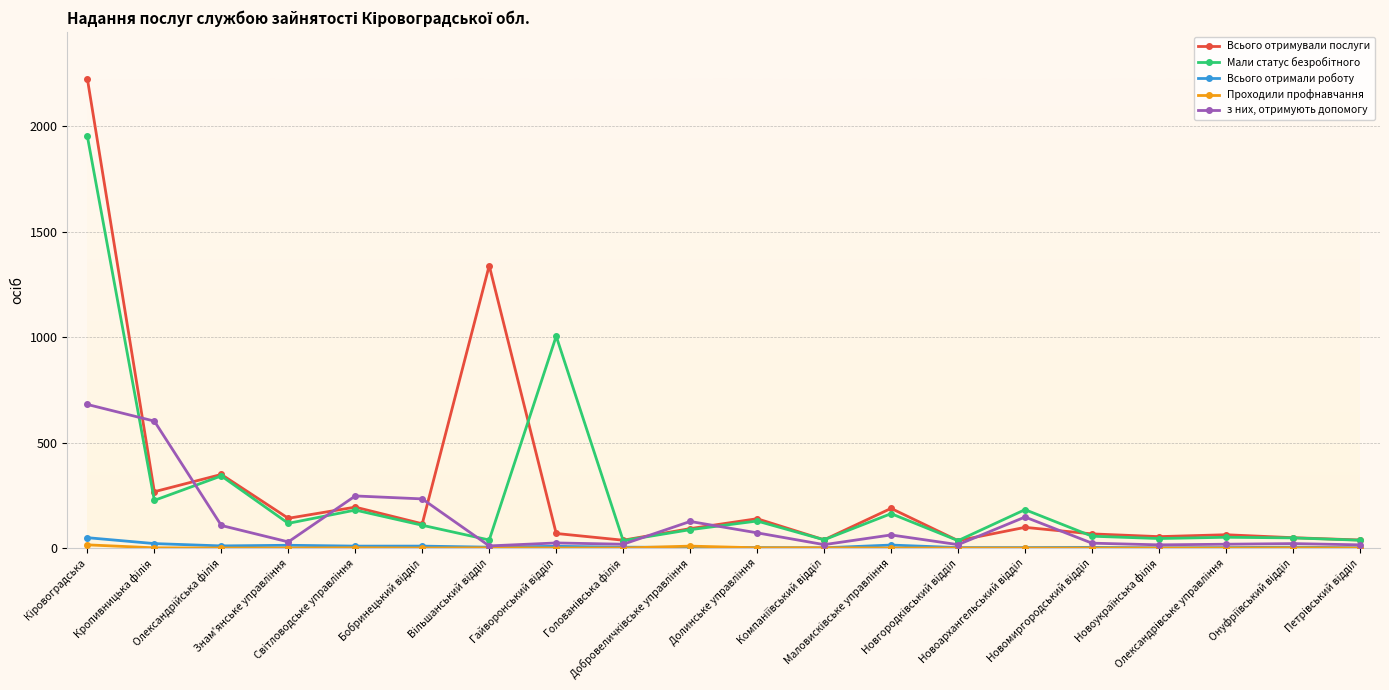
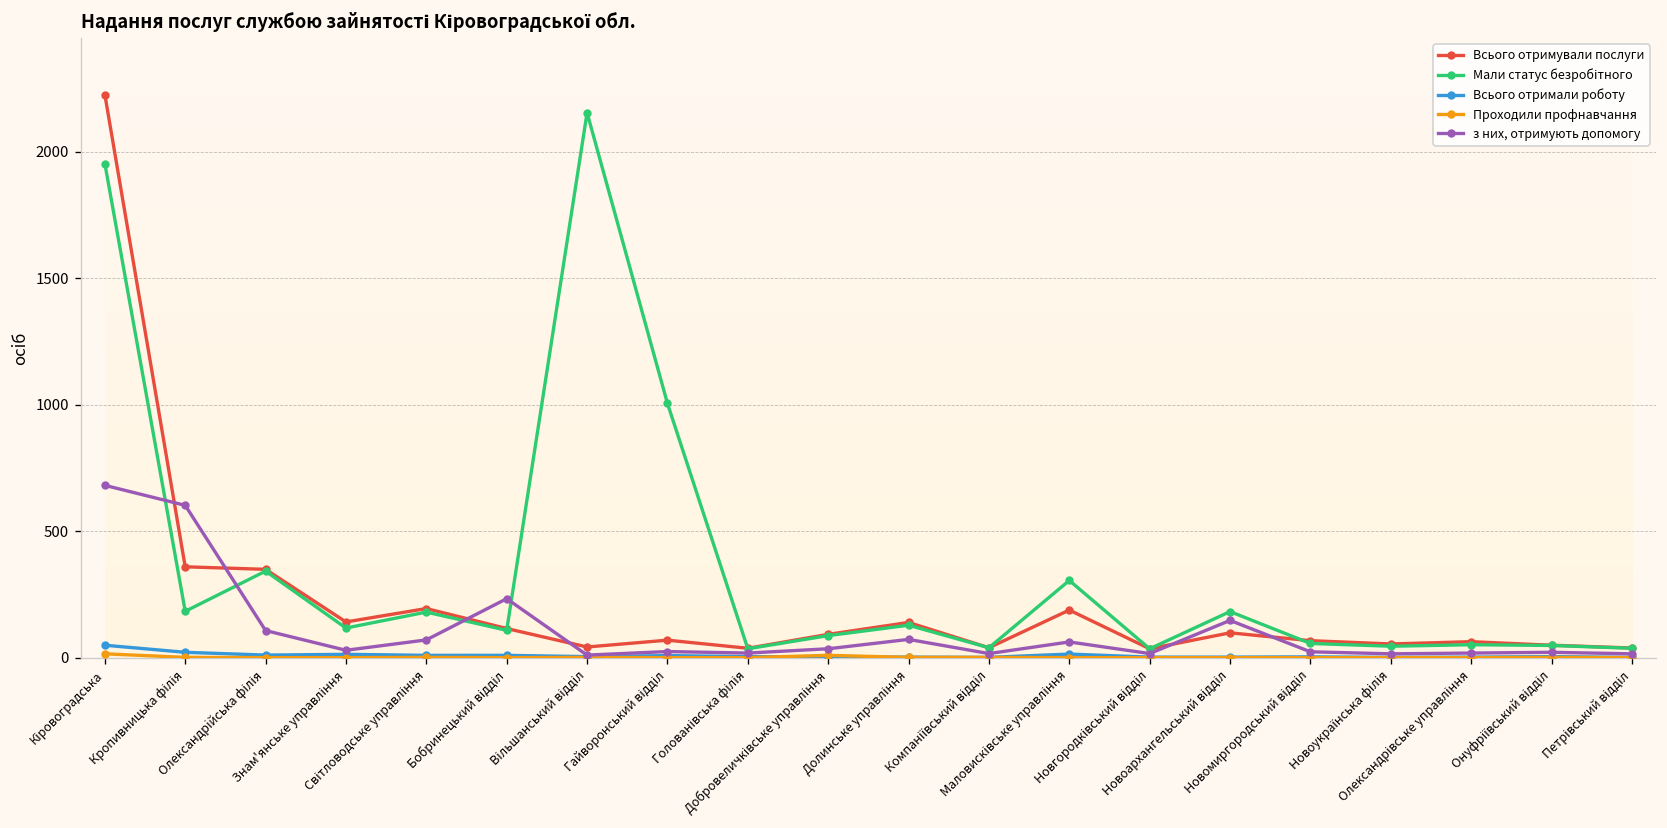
  {
    "Всього отримували послуги": {
      "Кіровоградська": 2230,
-     "Кропивницька філія": 270,
+     "Кропивницька філія": 360,
      "Знам'янське управління": 140,
      "Світловодське управління": 190,
-     "Вільшанський відділ": 1340,
+     "Вільшанський відділ": 40,
      "Гайворонський відділ": 70,
      "Маловисківське управління": 190,
      "Новоархангельський відділ": 100,
      "Олександрівське управління": 60
    },
    "Мали статус безробітного": {
      "Кіровоградська": 1950,
-     "Кропивницька філія": 230,
+     "Кропивницька філія": 180,
      "Знам'янське управління": 120,
      "Світловодське управління": 180,
-     "Вільшанський відділ": 40,
+     "Вільшанський відділ": 2150,
      "Гайворонський відділ": 1010,
-     "Маловисківське управління": 160,
+     "Маловисківське управління": 310,
      "Новоархангельський відділ": 180,
      "Олександрівське управління": 50
    },
    "Всього отримали роботу": {
      "Кіровоградська": 50,
      "Кропивницька філія": 20,
      "Знам'янське управління": 10,
      "Маловисківське управління": 10
    },
    "Проходили профнавчання": {
      "Кіровоградська": 20,
      "Кропивницька філія": 0,
      "Знам'янське управління": 0,
      "Маловисківське управління": 0
    },
    "з них, отримують допомогу": {
      "Кіровоградська": 680,
      "Кропивницька філія": 600,
      "Олександрiйська філія": 110,
      "Знам'янське управління": 30,
-     "Світловодське управління": 250,
+     "Світловодське управління": 70,
      "Бобринецький відділ": 230,
      "Гайворонський відділ": 20,
      "Голованівська філія": 20,
-     "Добровеличківське управління": 130,
+     "Добровеличківське управління": 40,
      "Долинське управління": 70,
      "Компаніївський відділ": 20,
      "Маловисківське управління": 60,
      "Новгородківський відділ": 20,
      "Новоархангельський відділ": 150,
      "Новомиргородський відділ": 20,
      "Новоукраїнська філія": 20,
      "Олександрівське управління": 20,
      "Онуфріївський відділ": 20,
      "Петрівський відділ": 20
    }
  }
